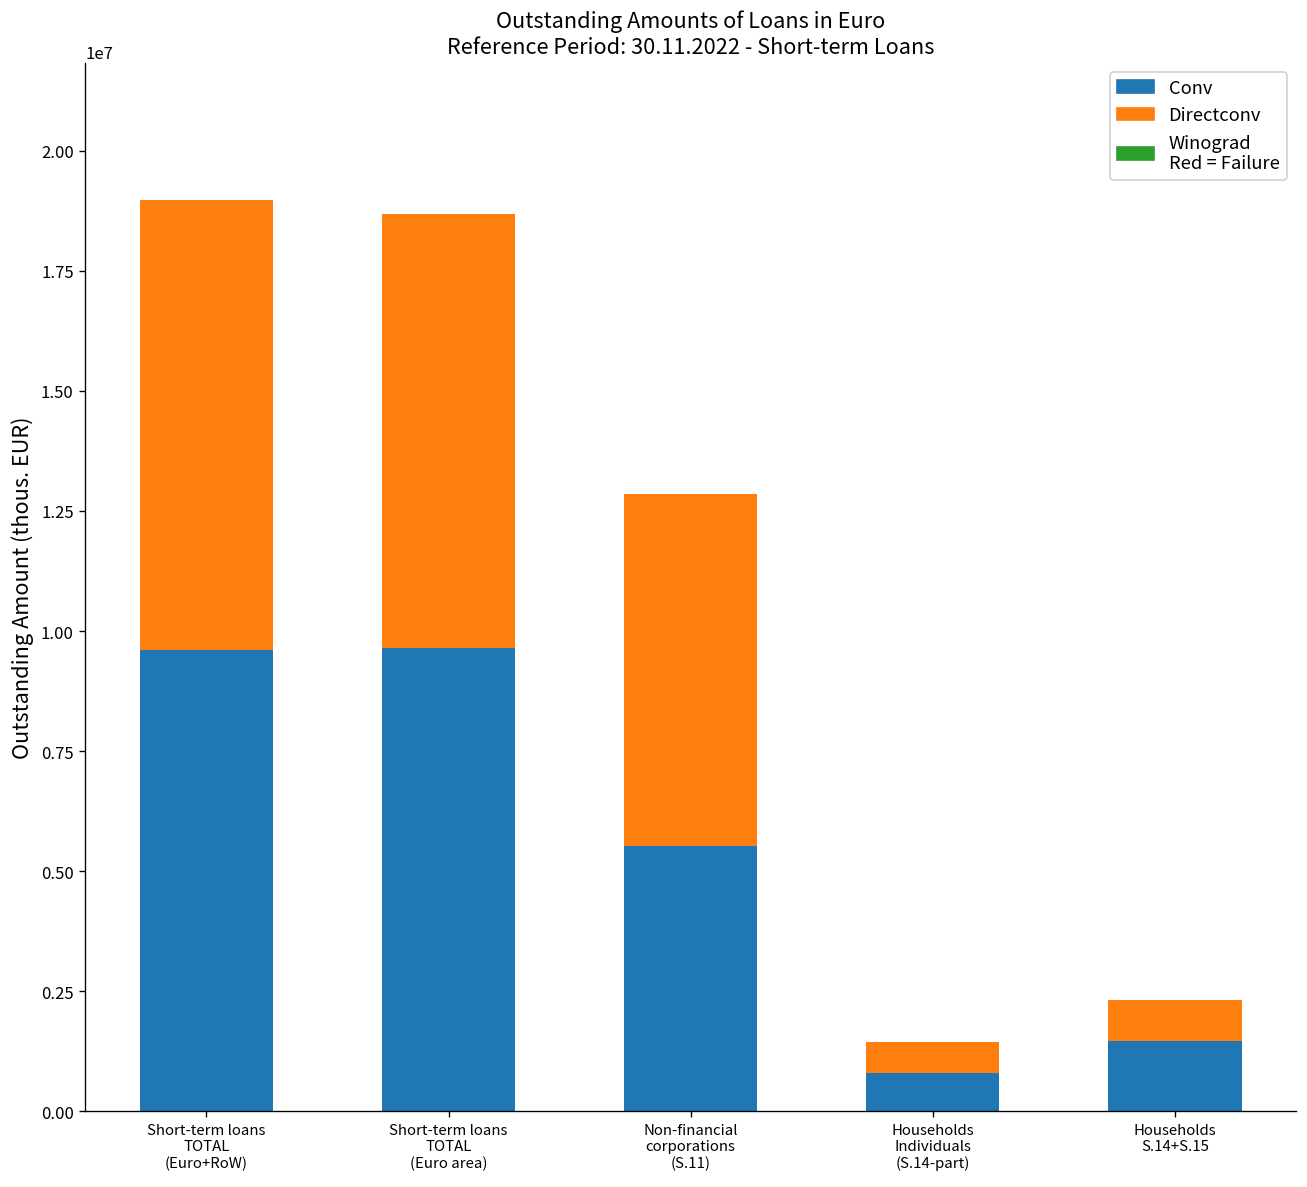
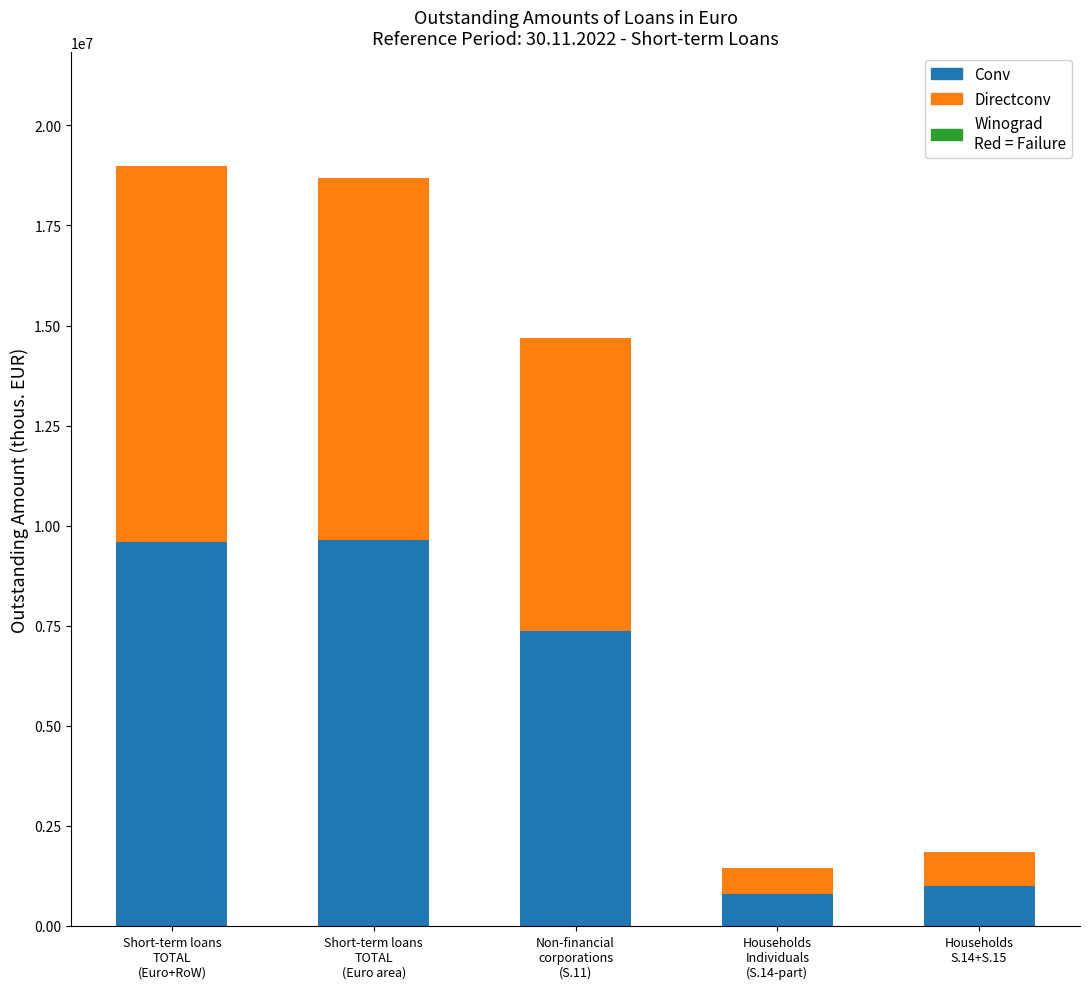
  {
    "Conv": {
      "Short-term loans TOTAL (Euro+RoW)": 9600000,
      "Short-term loans TOTAL (Euro area)": 9600000,
-     "Non-financial corporations (S.11)": 5500000,
+     "Non-financial corporations (S.11)": 7400000,
      "Households Individuals (S.14-part)": 800000,
-     "Households S.14+S.15": 1500000
+     "Households S.14+S.15": 1000000
    }
  }
